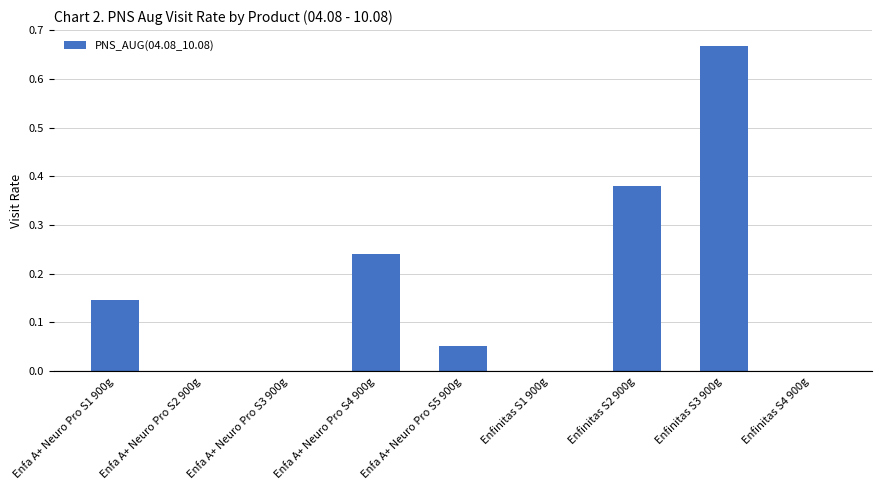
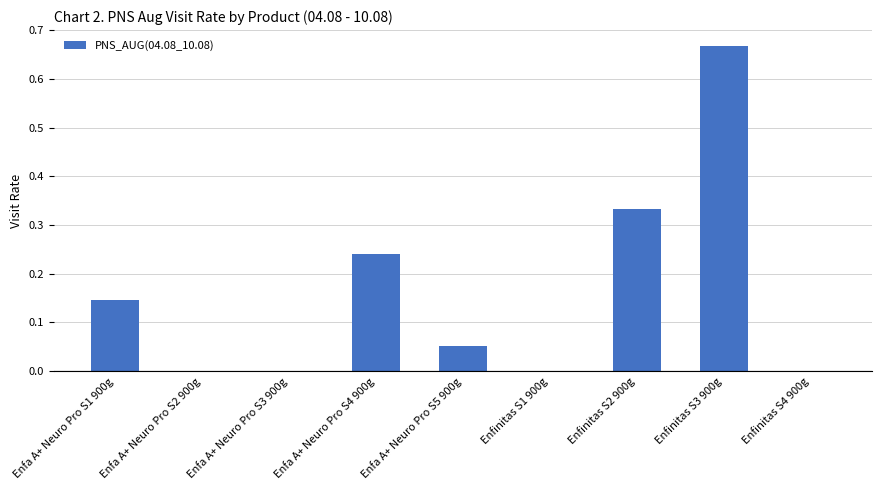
  {
    "Enfa A+ Neuro Pro S1 900g": 0.15,
    "Enfa A+ Neuro Pro S2 900g": 0.00,
    "Enfa A+ Neuro Pro S3 900g": 0.00,
    "Enfa A+ Neuro Pro S4 900g": 0.24,
    "Enfa A+ Neuro Pro S5 900g": 0.05,
    "Enfinitas S1 900g": 0.00,
-   "Enfinitas S2 900g": 0.38,
+   "Enfinitas S2 900g": 0.33,
    "Enfinitas S3 900g": 0.67,
    "Enfinitas S4 900g": 0.00
  }
